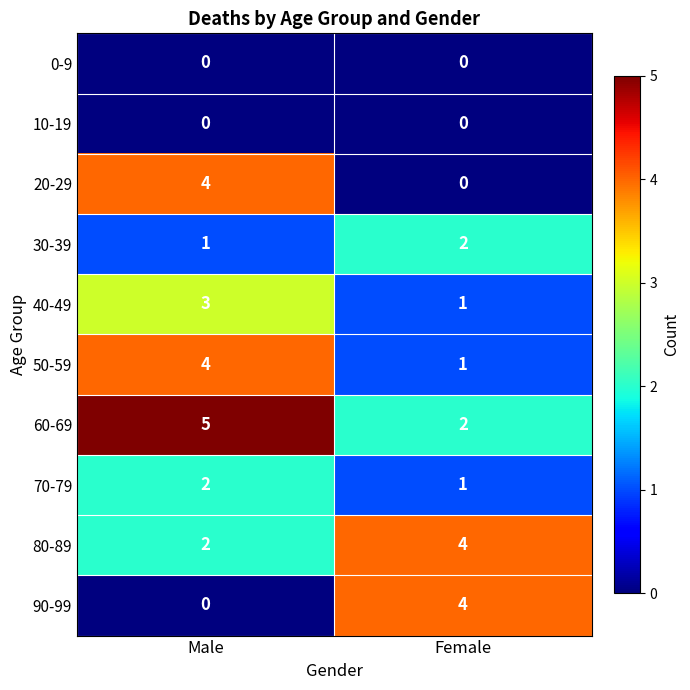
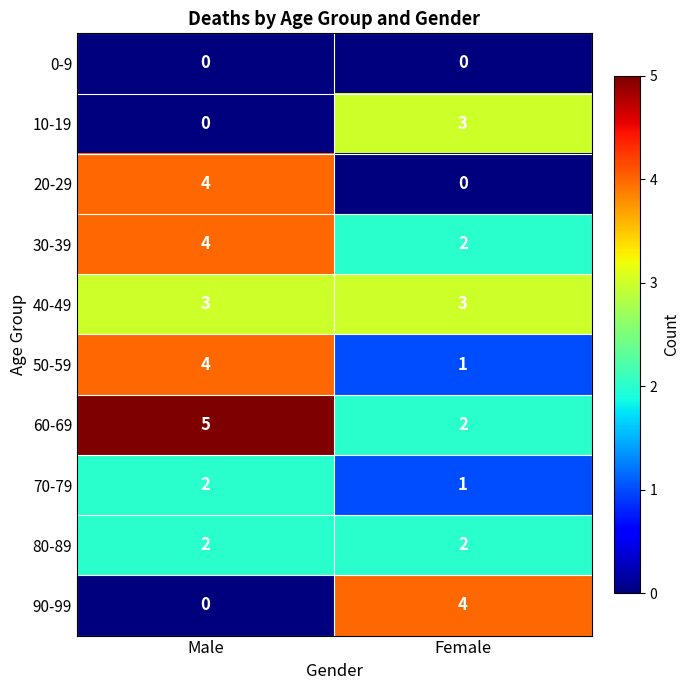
  {
    "0-9": {
      "Male": 0,
      "Female": 0
    },
    "10-19": {
      "Male": 0,
-     "Female": 0
+     "Female": 3
    },
    "20-29": {
      "Male": 4,
      "Female": 0
    },
    "30-39": {
-     "Male": 1,
+     "Male": 4,
      "Female": 2
    },
    "40-49": {
      "Male": 3,
-     "Female": 1
+     "Female": 3
    },
    "50-59": {
      "Male": 4,
      "Female": 1
    },
    "60-69": {
      "Male": 5,
      "Female": 2
    },
    "70-79": {
      "Male": 2,
      "Female": 1
    },
    "80-89": {
      "Male": 2,
-     "Female": 4
+     "Female": 2
    },
    "90-99": {
      "Male": 0,
      "Female": 4
    }
  }
